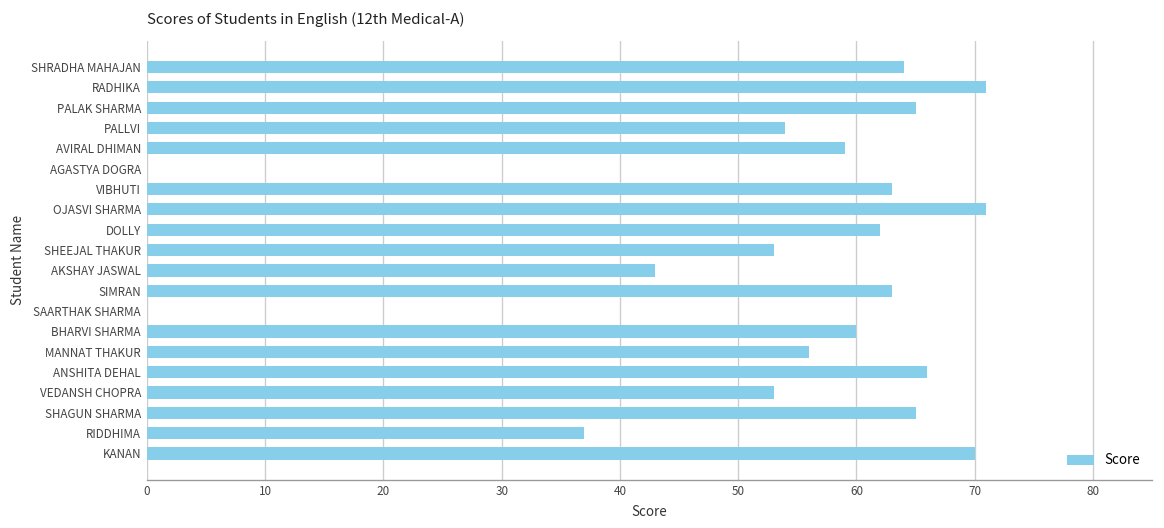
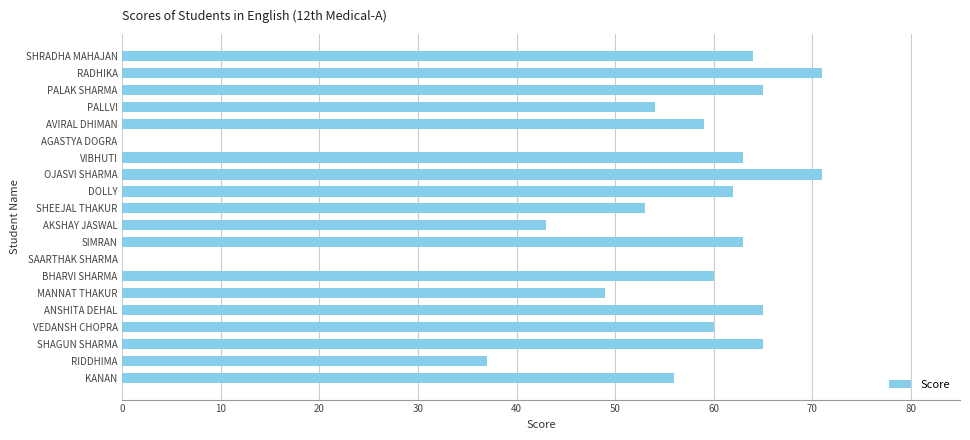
  {
    "SHRADHA MAHAJAN": 64,
    "RADHIKA": 71,
    "PALAK SHARMA": 65,
    "PALLVI": 54,
    "AVIRAL DHIMAN": 59,
    "AGASTYA DOGRA": 0,
    "VIBHUTI": 63,
    "OJASVI SHARMA": 71,
    "DOLLY": 62,
    "SHEEJAL THAKUR": 53,
    "AKSHAY JASWAL": 43,
    "SIMRAN": 63,
    "SAARTHAK SHARMA": 0,
    "BHARVI SHARMA": 60,
-   "MANNAT THAKUR": 56,
-   "ANSHITA DEHAL": 66,
-   "VEDANSH CHOPRA": 53,
+   "MANNAT THAKUR": 49,
+   "ANSHITA DEHAL": 65,
+   "VEDANSH CHOPRA": 60,
    "SHAGUN SHARMA": 65,
    "RIDDHIMA": 37,
-   "KANAN": 70
+   "KANAN": 56
  }
